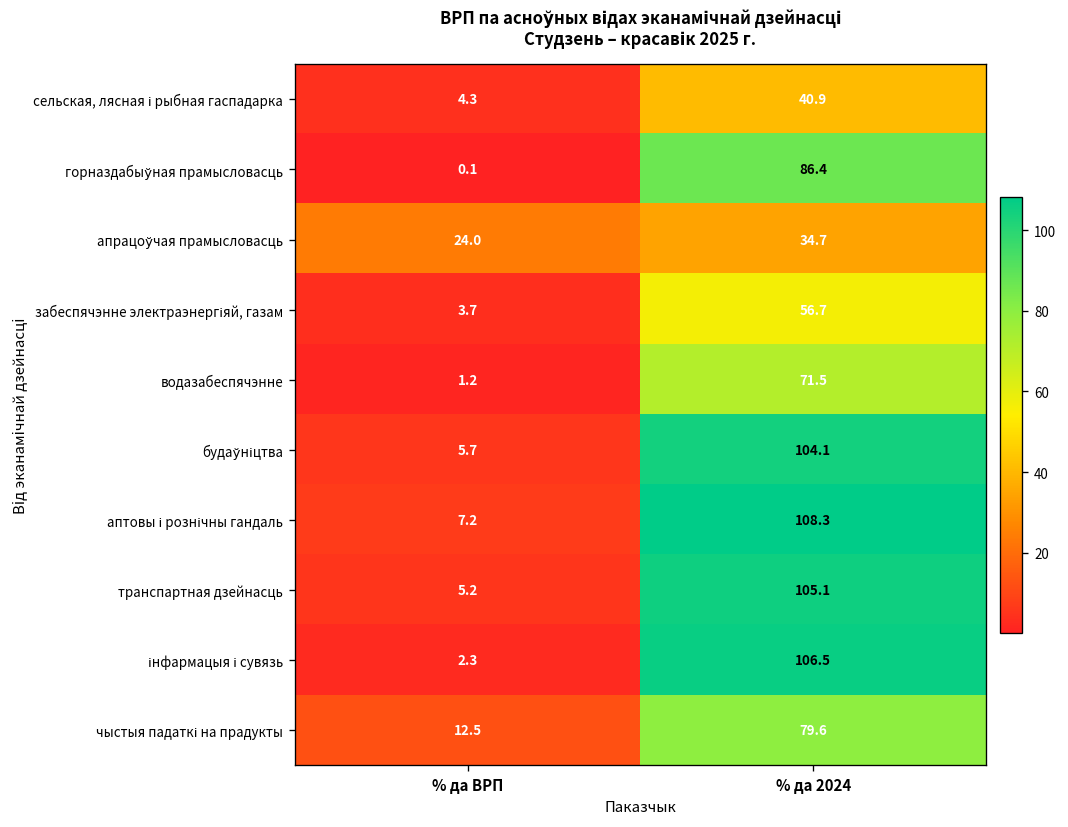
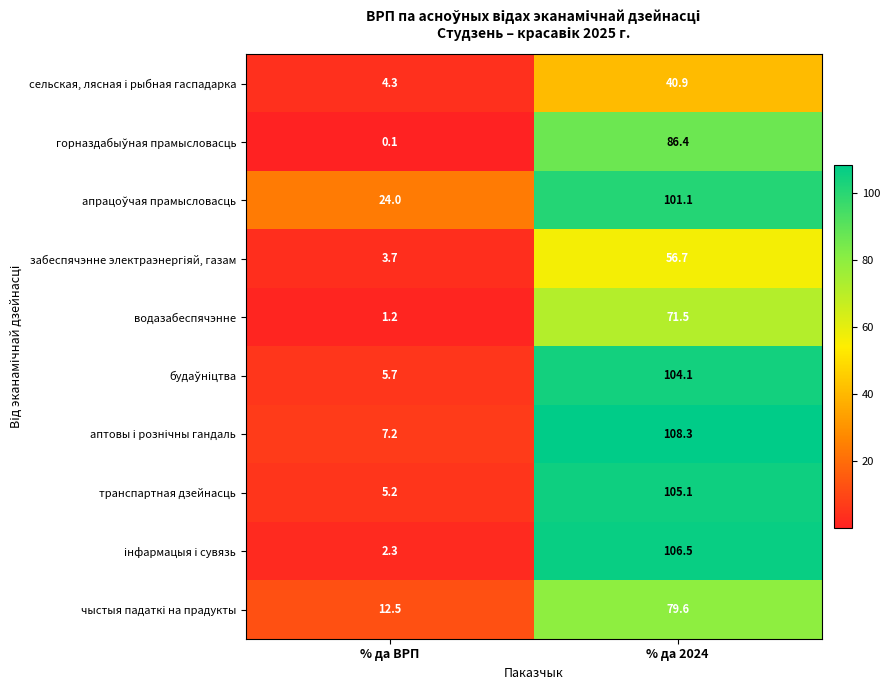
  {
    "сельская, лясная і рыбная гаспадарка": {
      "% да ВРП": 4.3,
      "% да 2024": 40.9
    },
    "горназдабыўная прамысловасць": {
      "% да ВРП": 0.1,
      "% да 2024": 86.4
    },
    "апрацоўчая прамысловасць": {
      "% да ВРП": 24.0,
-     "% да 2024": 34.7
+     "% да 2024": 101.1
    },
    "забеспячэнне электраэнергіяй, газам": {
      "% да ВРП": 3.7,
      "% да 2024": 56.7
    },
    "водазабеспячэнне": {
      "% да ВРП": 1.2,
      "% да 2024": 71.5
    },
    "будаўніцтва": {
      "% да ВРП": 5.7,
      "% да 2024": 104.1
    },
    "аптовы і рознічны гандаль": {
      "% да ВРП": 7.2,
      "% да 2024": 108.3
    },
    "транспартная дзейнасць": {
      "% да ВРП": 5.2,
      "% да 2024": 105.1
    },
    "інфармацыя і сувязь": {
      "% да ВРП": 2.3,
      "% да 2024": 106.5
    },
    "чыстыя падаткі на прадукты": {
      "% да ВРП": 12.5,
      "% да 2024": 79.6
    }
  }
